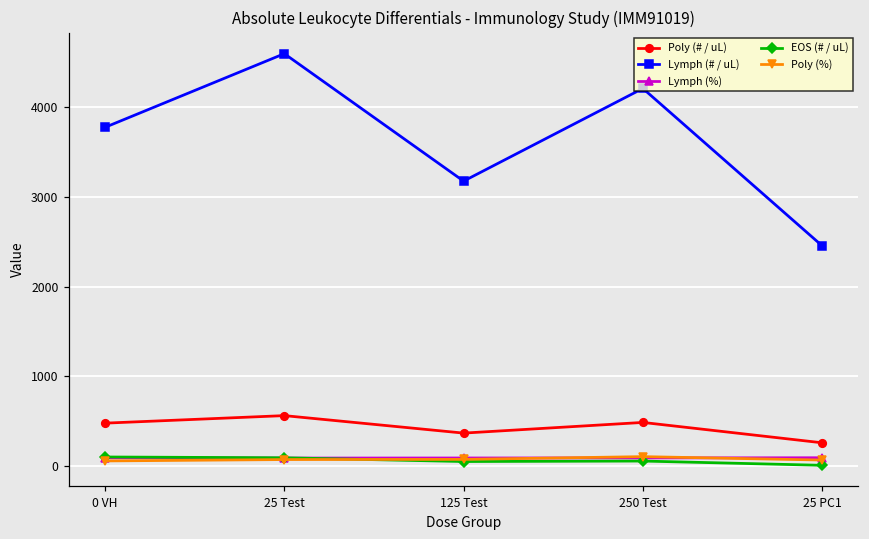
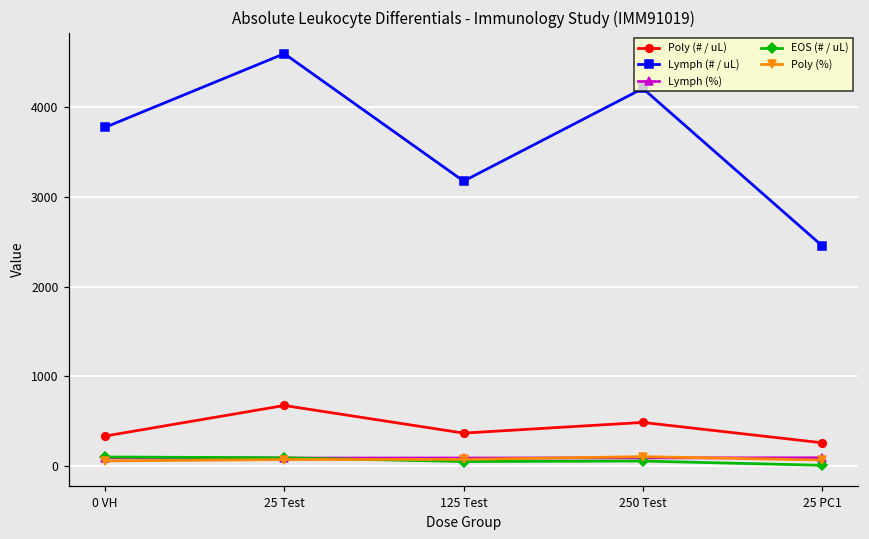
  {
    "Poly (# / uL)": {
-     "0 VH": 500,
-     "25 Test": 600,
+     "0 VH": 300,
+     "25 Test": 700,
      "125 Test": 400,
      "250 Test": 500,
      "25 PC1": 300
    },
    "Lymph (# / uL)": {
      "0 VH": 3800,
      "25 Test": 4600,
      "125 Test": 3200,
      "25 PC1": 2500
    },
    "EOS (# / uL)": {
      "250 Test": 100,
      "25 PC1": 0
    },
    "Poly (%)": {
      "0 VH": 100
    }
  }
